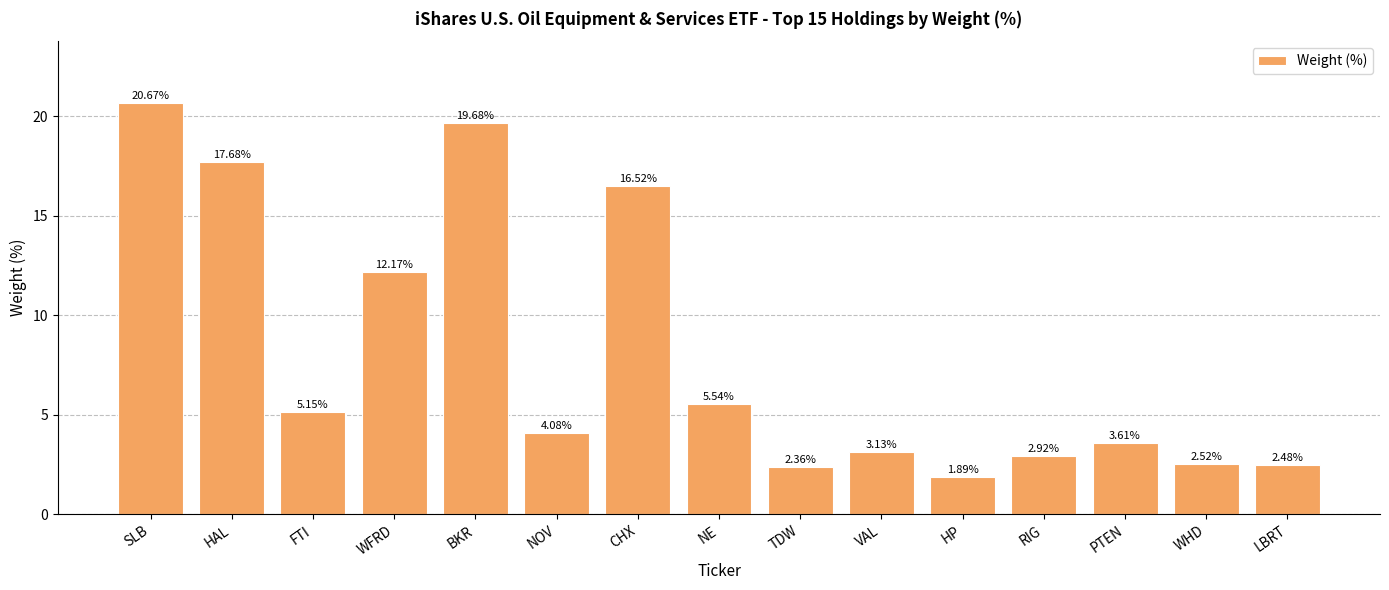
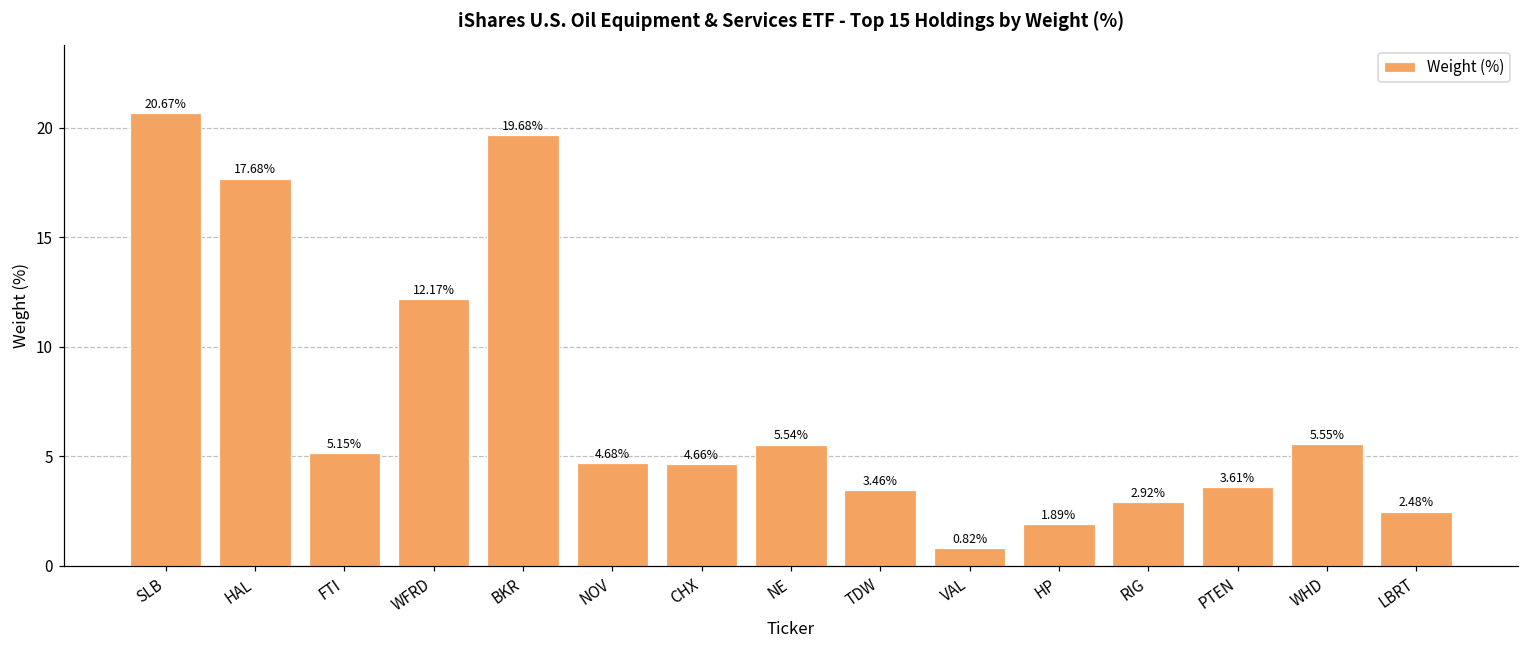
  {
    "SLB": "20.67%",
    "HAL": "17.68%",
    "FTI": "5.15%",
    "WFRD": "12.17%",
    "BKR": "19.68%",
-   "NOV": "4.08%",
-   "CHX": "16.52%",
+   "NOV": "4.68%",
+   "CHX": "4.66%",
    "NE": "5.54%",
-   "TDW": "2.36%",
-   "VAL": "3.13%",
+   "TDW": "3.46%",
+   "VAL": "0.82%",
    "HP": "1.89%",
    "RIG": "2.92%",
    "PTEN": "3.61%",
-   "WHD": "2.52%",
+   "WHD": "5.55%",
    "LBRT": "2.48%"
  }
